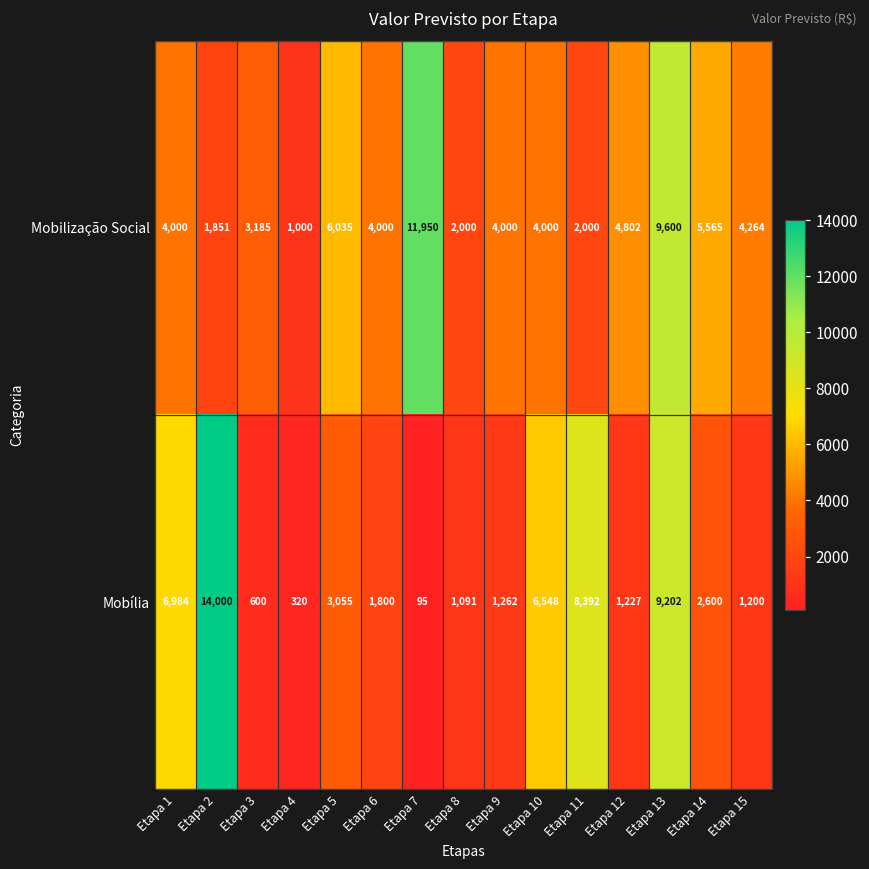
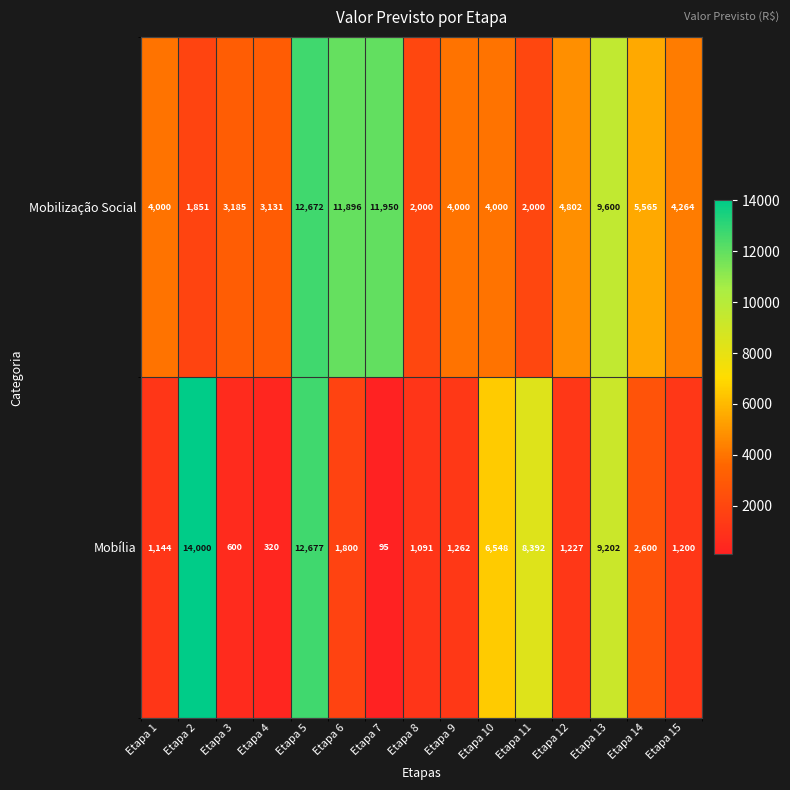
  {
    "Mobilização Social": {
      "Etapa 1": "4,000",
      "Etapa 2": "1,851",
      "Etapa 3": "3,185",
-     "Etapa 4": "1,000",
-     "Etapa 5": "6,035",
-     "Etapa 6": "4,000",
+     "Etapa 4": "3,131",
+     "Etapa 5": "12,672",
+     "Etapa 6": "11,896",
      "Etapa 7": "11,950",
      "Etapa 8": "2,000",
      "Etapa 9": "4,000",
      "Etapa 10": "4,000",
      "Etapa 11": "2,000",
      "Etapa 12": "4,802",
      "Etapa 13": "9,600",
      "Etapa 14": "5,565",
      "Etapa 15": "4,264"
    },
    "Mobília": {
-     "Etapa 1": "6,984",
+     "Etapa 1": "1,144",
      "Etapa 2": "14,000",
      "Etapa 3": "600",
      "Etapa 4": "320",
-     "Etapa 5": "3,055",
+     "Etapa 5": "12,677",
      "Etapa 6": "1,800",
      "Etapa 7": "95",
      "Etapa 8": "1,091",
      "Etapa 9": "1,262",
      "Etapa 10": "6,548",
      "Etapa 11": "8,392",
      "Etapa 12": "1,227",
      "Etapa 13": "9,202",
      "Etapa 14": "2,600",
      "Etapa 15": "1,200"
    }
  }
